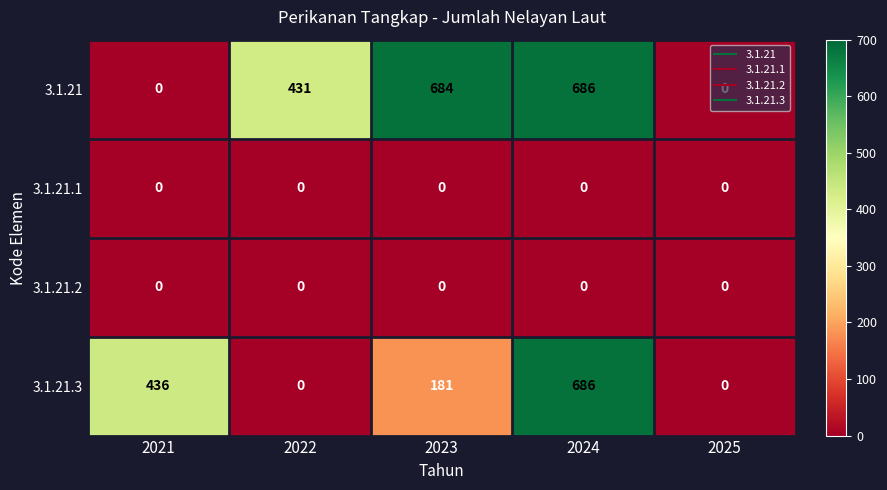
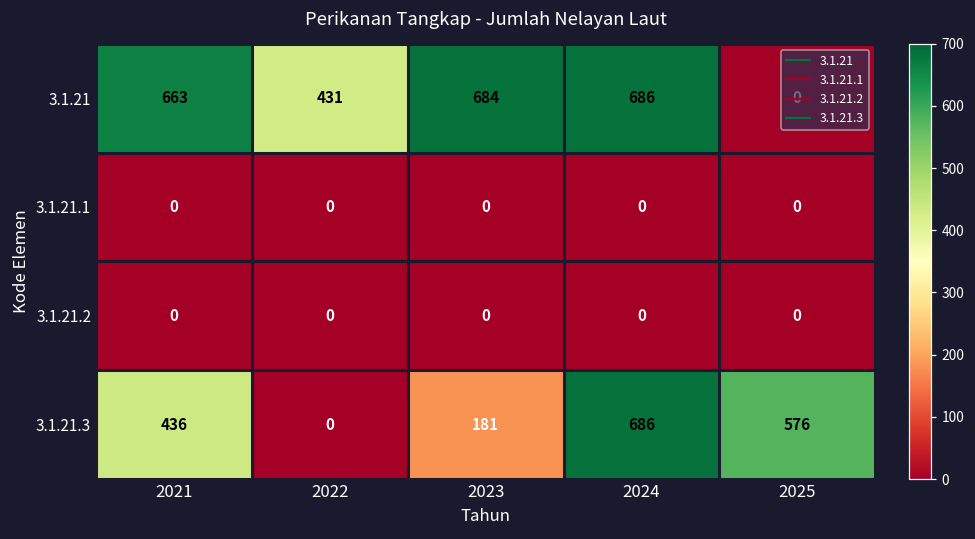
  {
    "3.1.21": {
-     "2021": 0,
+     "2021": 663,
      "2022": 431,
      "2023": 684,
      "2024": 686
    },
    "3.1.21.1": {
      "2021": 0,
      "2022": 0,
      "2023": 0,
      "2024": 0,
      "2025": 0
    },
    "3.1.21.2": {
      "2021": 0,
      "2022": 0,
      "2023": 0,
      "2024": 0,
      "2025": 0
    },
    "3.1.21.3": {
      "2021": 436,
      "2022": 0,
      "2023": 181,
      "2024": 686,
-     "2025": 0
+     "2025": 576
    }
  }
